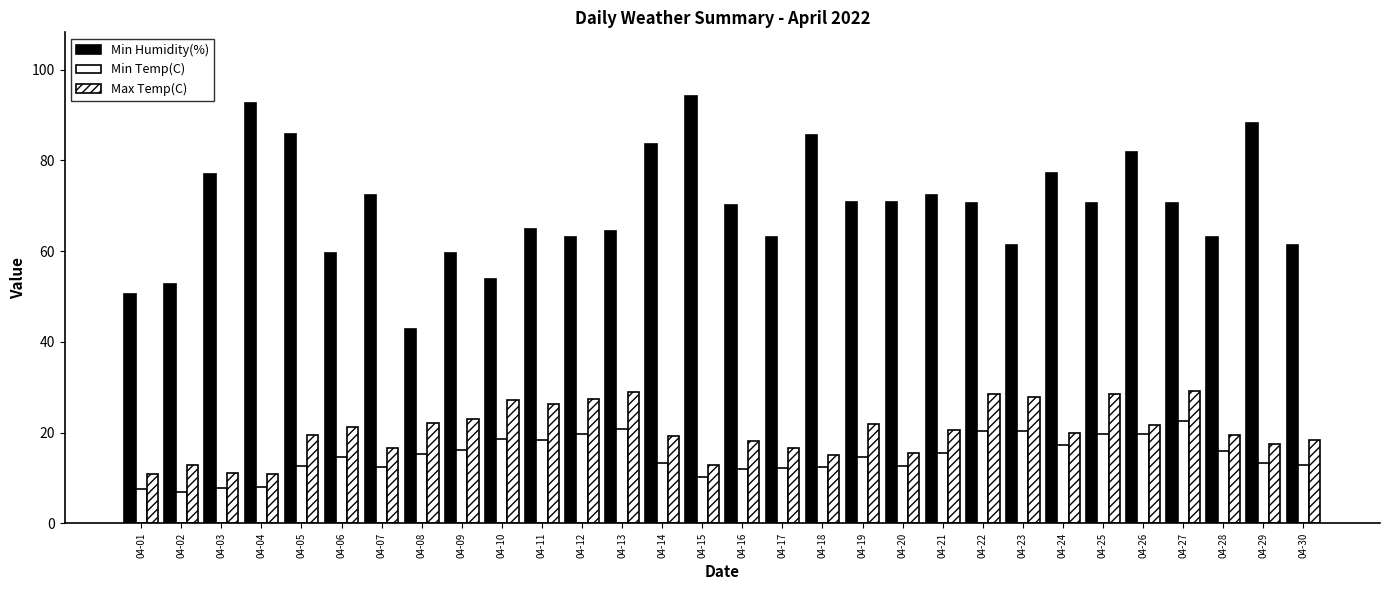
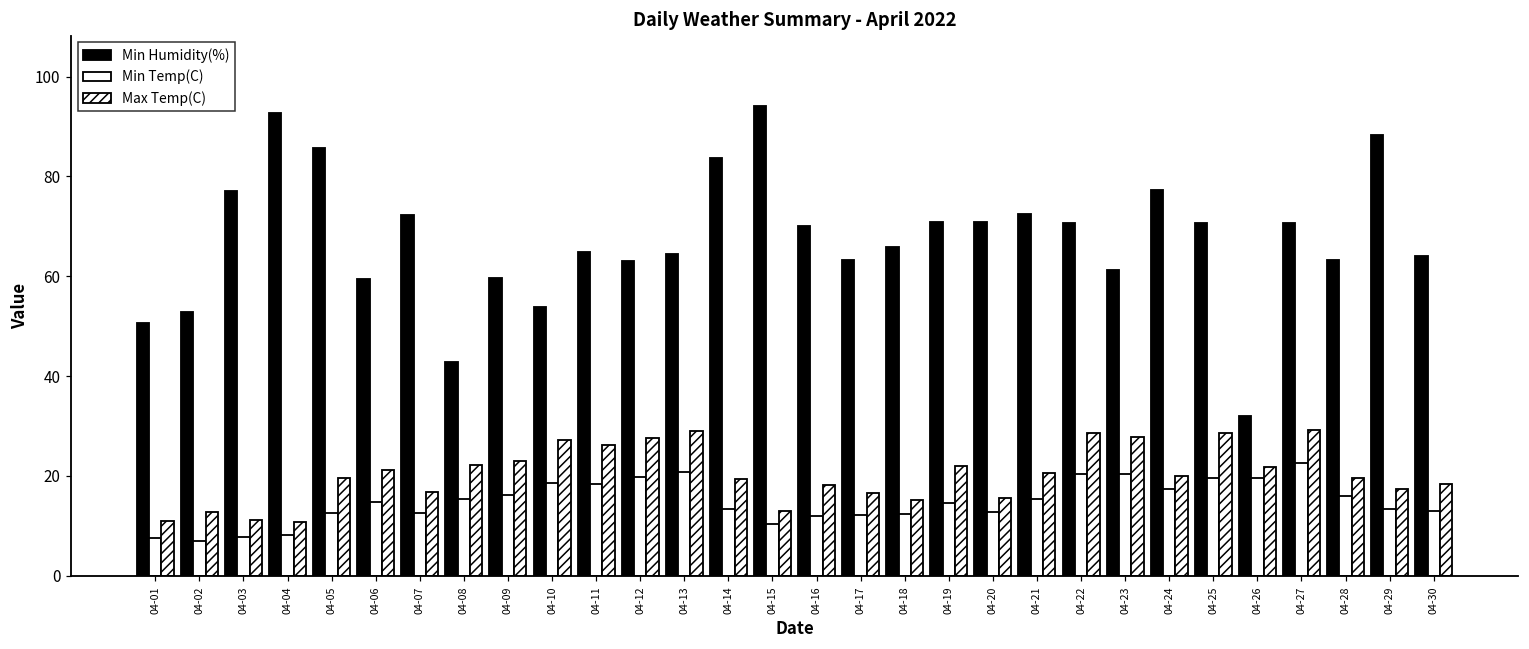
  {
    "Min Humidity(%)": {
      "04-01": 51,
      "04-02": 53,
      "04-03": 77,
      "04-04": 93,
      "04-05": 86,
      "04-06": 60,
      "04-07": 72,
      "04-08": 43,
      "04-09": 60,
      "04-10": 54,
      "04-11": 65,
      "04-12": 63,
      "04-13": 65,
      "04-14": 84,
      "04-15": 94,
      "04-16": 70,
      "04-17": 63,
-     "04-18": 86,
+     "04-18": 66,
      "04-19": 71,
      "04-20": 71,
      "04-21": 72,
      "04-22": 71,
      "04-23": 61,
      "04-24": 77,
      "04-25": 71,
-     "04-26": 82,
+     "04-26": 32,
      "04-27": 71,
      "04-28": 63,
      "04-29": 88,
-     "04-30": 61
+     "04-30": 64
    }
  }
